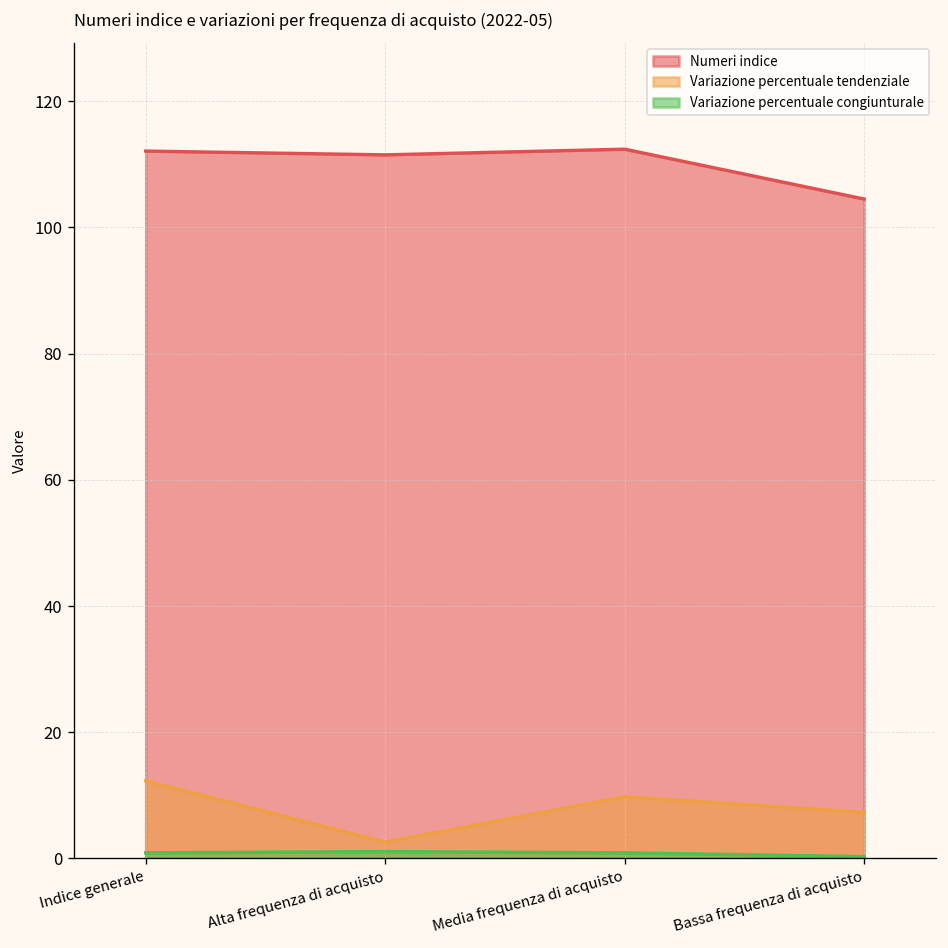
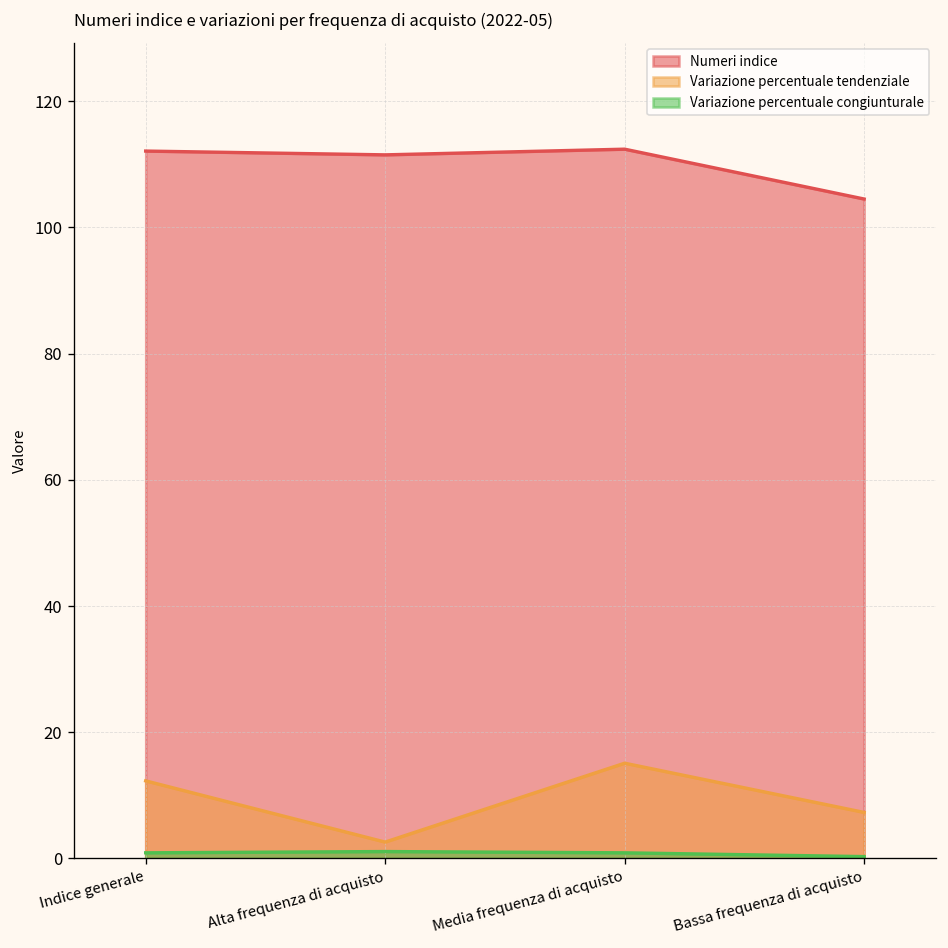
  {
    "Numeri indice": {
      "Indice generale": 112,
      "Alta frequenza di acquisto": 112,
      "Media frequenza di acquisto": 112,
      "Bassa frequenza di acquisto": 105
    },
    "Variazione percentuale tendenziale": {
      "Indice generale": 12,
      "Alta frequenza di acquisto": 3,
-     "Media frequenza di acquisto": 10,
+     "Media frequenza di acquisto": 15,
      "Bassa frequenza di acquisto": 7
    },
    "Variazione percentuale congiunturale": {
      "Indice generale": 1,
      "Alta frequenza di acquisto": 1,
      "Media frequenza di acquisto": 1,
      "Bassa frequenza di acquisto": 0
    }
  }
